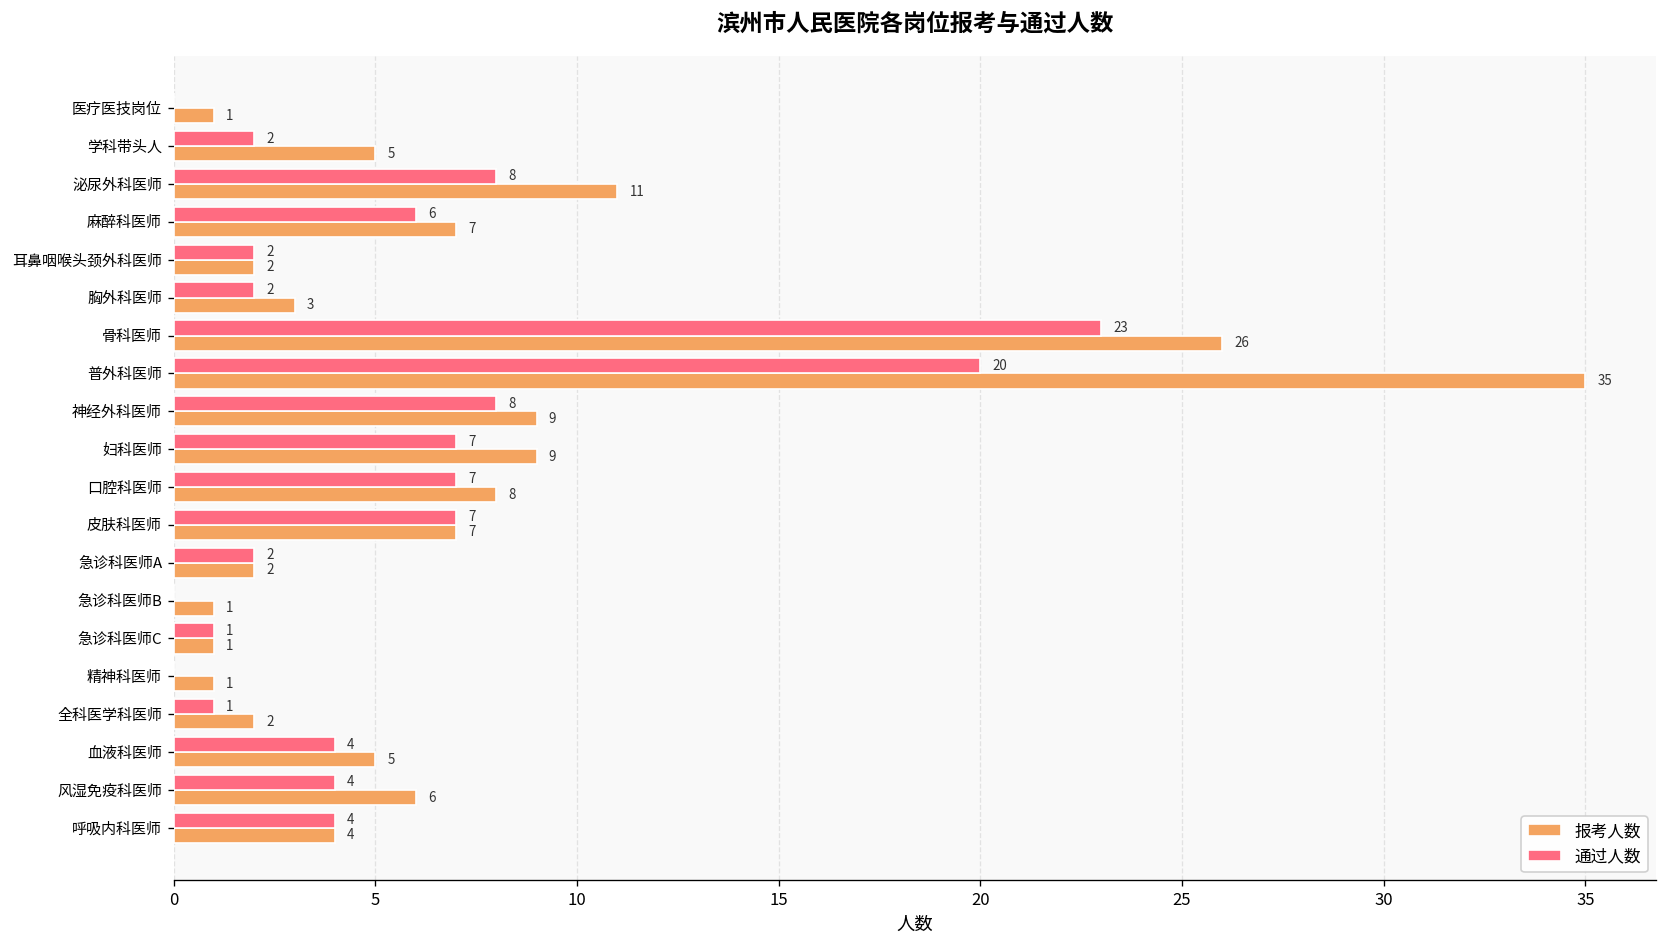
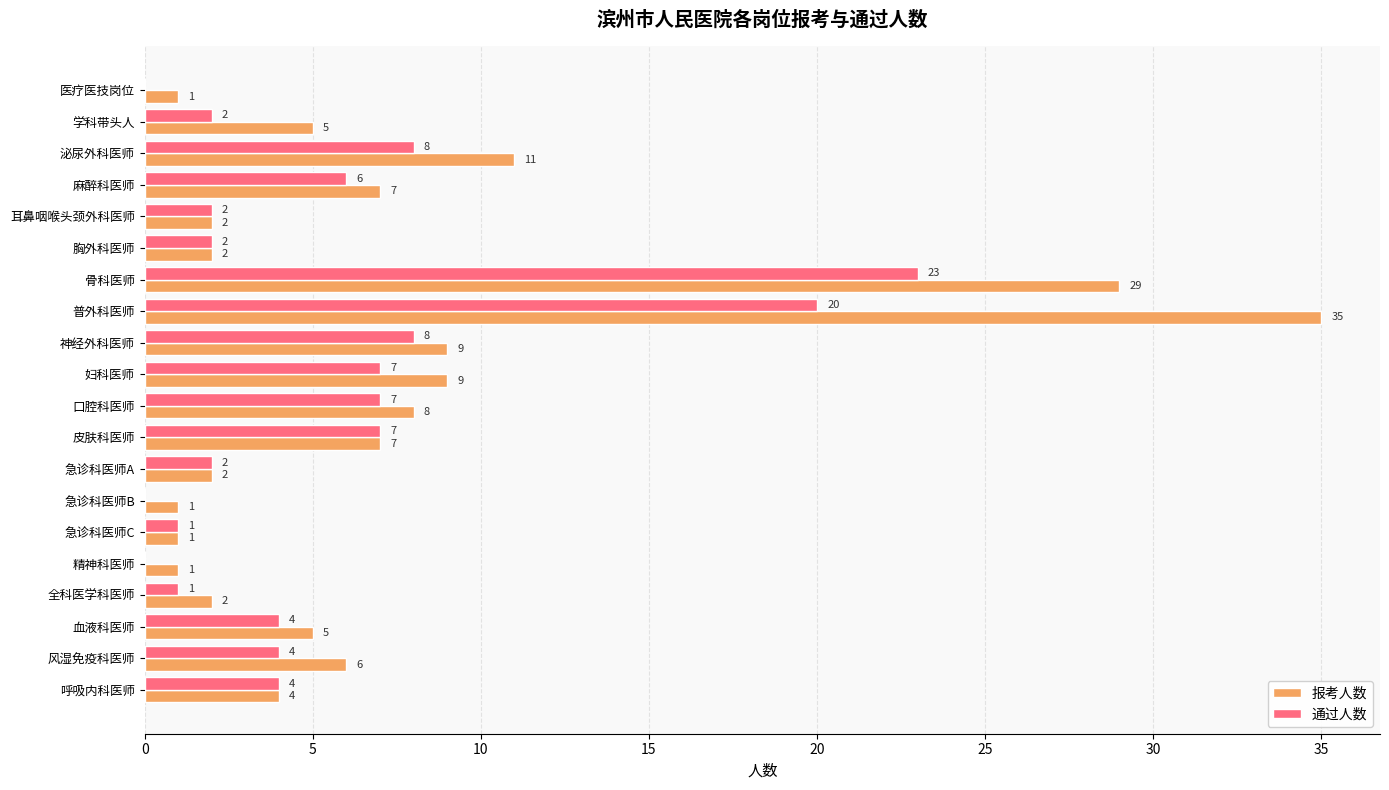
  {
    "报考人数": {
      "医疗医技岗位": 1,
      "学科带头人": 5,
      "泌尿外科医师": 11,
      "麻醉科医师": 7,
      "耳鼻咽喉头颈外科医师": 2,
-     "胸外科医师": 3,
-     "骨科医师": 26,
+     "胸外科医师": 2,
+     "骨科医师": 29,
      "普外科医师": 35,
      "神经外科医师": 9,
      "妇科医师": 9,
      "口腔科医师": 8,
      "皮肤科医师": 7,
      "急诊科医师A": 2,
      "急诊科医师B": 1,
      "急诊科医师C": 1,
      "精神科医师": 1,
      "全科医学科医师": 2,
      "血液科医师": 5,
      "风湿免疫科医师": 6,
      "呼吸内科医师": 4
    },
    "通过人数": {
      "学科带头人": 2,
      "泌尿外科医师": 8,
      "麻醉科医师": 6,
      "耳鼻咽喉头颈外科医师": 2,
      "胸外科医师": 2,
      "骨科医师": 23,
      "普外科医师": 20,
      "神经外科医师": 8,
      "妇科医师": 7,
      "口腔科医师": 7,
      "皮肤科医师": 7,
      "急诊科医师A": 2,
      "急诊科医师C": 1,
      "全科医学科医师": 1,
      "血液科医师": 4,
      "风湿免疫科医师": 4,
      "呼吸内科医师": 4
    }
  }
